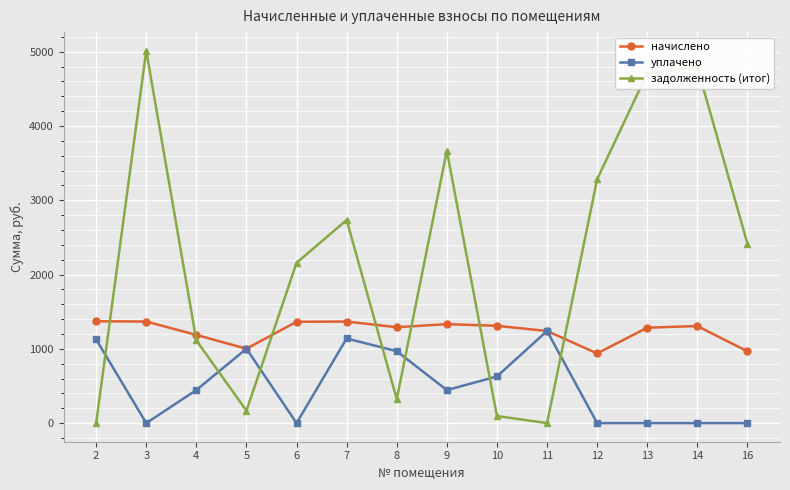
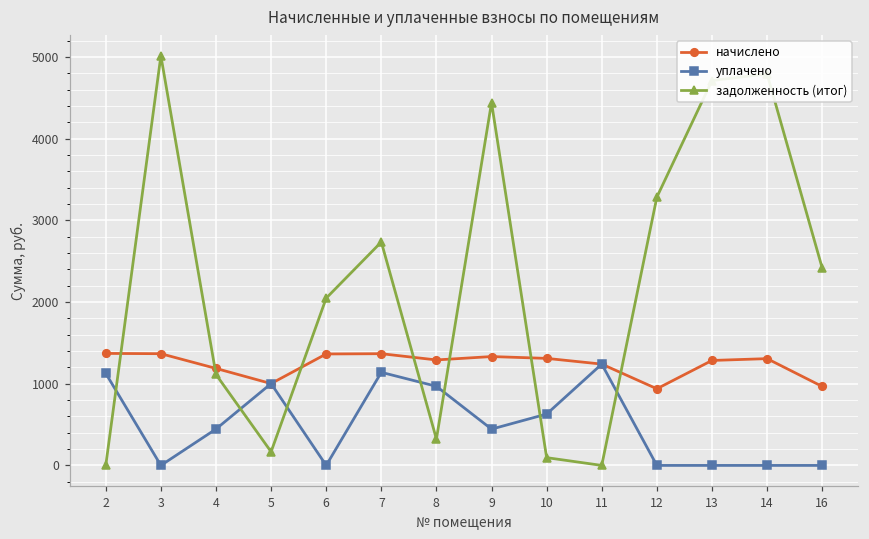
  {
    "начислено": {
      "2": 1400,
      "3": 1400,
      "4": 1200,
      "6": 1400,
      "7": 1400,
      "8": 1300,
      "9": 1300,
      "10": 1300,
      "12": 900,
      "13": 1300,
      "14": 1300,
      "16": 1000
    },
    "уплачено": {
      "2": 1100,
      "3": 0,
      "4": 400,
      "6": 0,
      "7": 1100,
      "8": 1000,
      "9": 400,
      "10": 600,
      "12": 0,
      "13": 0,
      "14": 0,
      "16": 0
    },
    "задолженность (итог)": {
      "2": 0,
      "3": 5000,
      "4": 1100,
      "5": 200,
-     "6": 2200,
+     "6": 2000,
      "7": 2700,
      "8": 300,
-     "9": 3700,
+     "9": 4400,
      "10": 100,
      "11": 0,
      "12": 3300,
      "16": 2400
    }
  }
